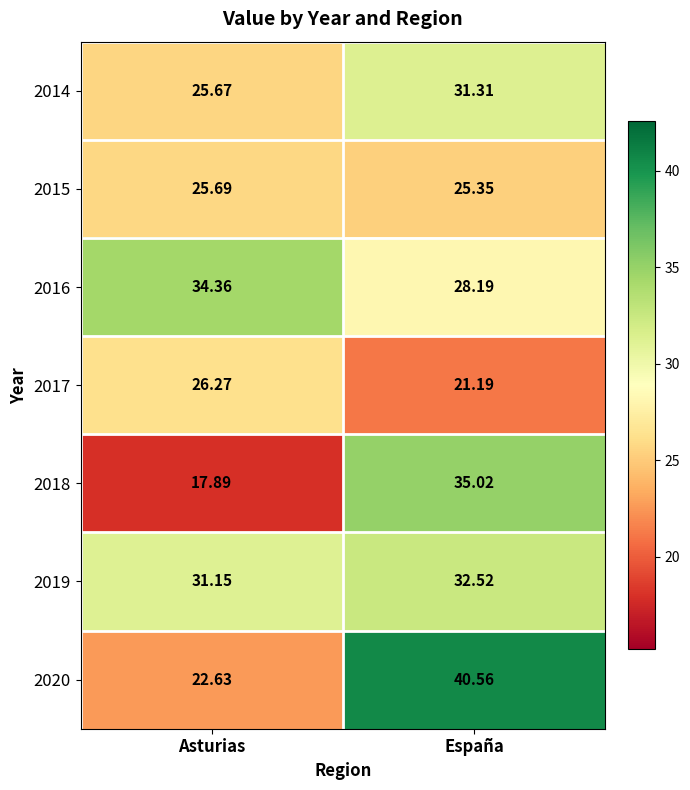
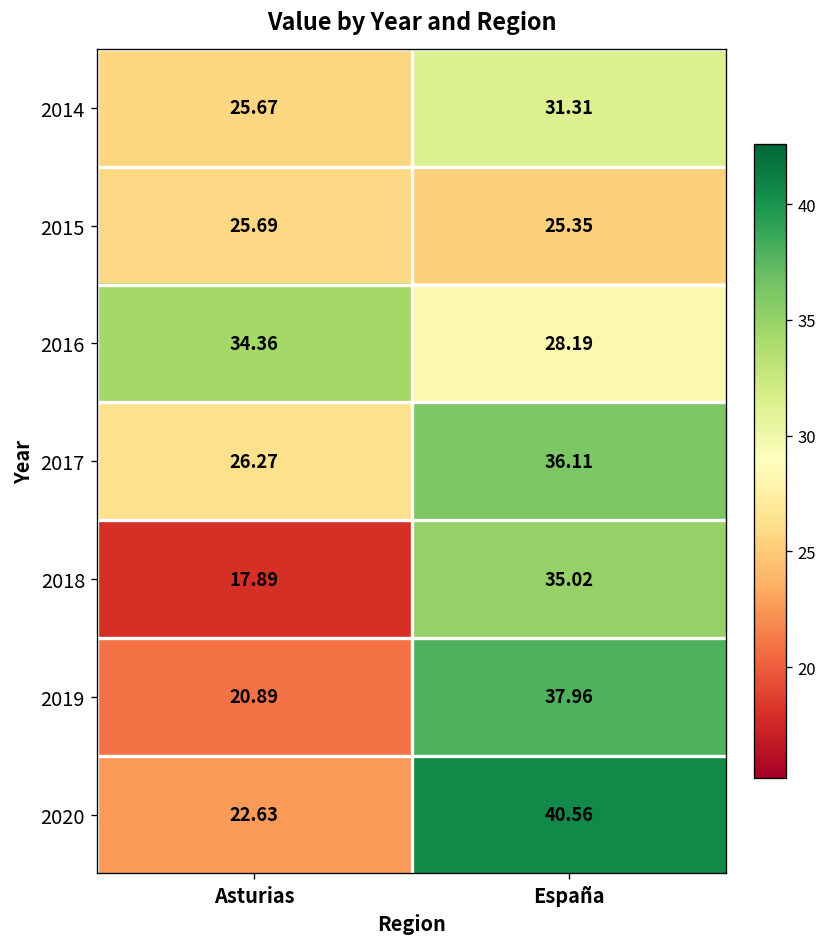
  {
    "2014": {
      "Asturias": 25.67,
      "España": 31.31
    },
    "2015": {
      "Asturias": 25.69,
      "España": 25.35
    },
    "2016": {
      "Asturias": 34.36,
      "España": 28.19
    },
    "2017": {
      "Asturias": 26.27,
-     "España": 21.19
+     "España": 36.11
    },
    "2018": {
      "Asturias": 17.89,
      "España": 35.02
    },
    "2019": {
-     "Asturias": 31.15,
-     "España": 32.52
+     "Asturias": 20.89,
+     "España": 37.96
    },
    "2020": {
      "Asturias": 22.63,
      "España": 40.56
    }
  }
